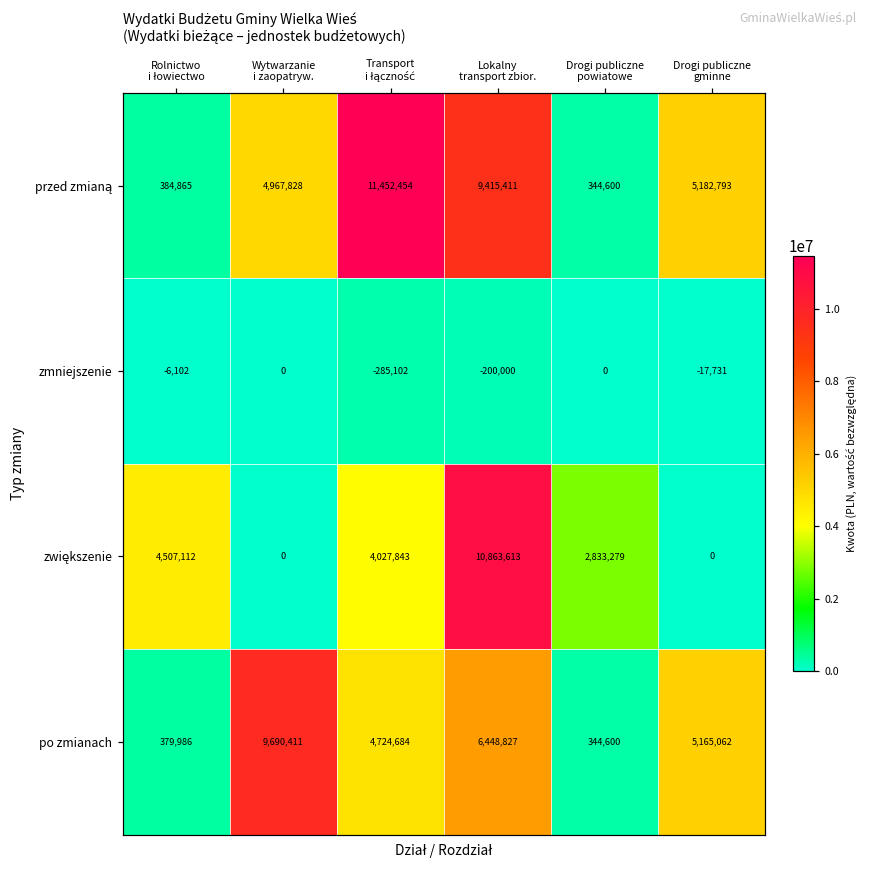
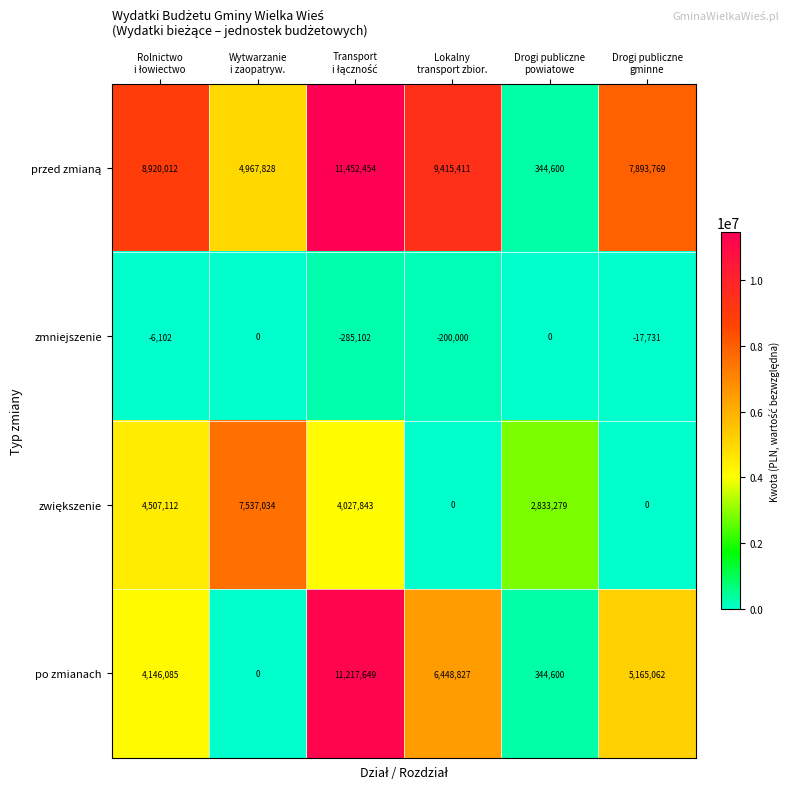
  {
    "przed zmianą": {
-     "Rolnictwo i łowiectwo": "384,865",
+     "Rolnictwo i łowiectwo": "8,920,012",
      "Wytwarzanie i zaopatryw.": "4,967,828",
      "Transport i łączność": "11,452,454",
      "Lokalny transport zbior.": "9,415,411",
      "Drogi publiczne powiatowe": "344,600",
-     "Drogi publiczne gminne": "5,182,793"
+     "Drogi publiczne gminne": "7,893,769"
    },
    "zmniejszenie": {
      "Rolnictwo i łowiectwo": "-6,102",
      "Wytwarzanie i zaopatryw.": "0",
      "Transport i łączność": "-285,102",
      "Lokalny transport zbior.": "-200,000",
      "Drogi publiczne powiatowe": "0",
      "Drogi publiczne gminne": "-17,731"
    },
    "zwiększenie": {
      "Rolnictwo i łowiectwo": "4,507,112",
-     "Wytwarzanie i zaopatryw.": "0",
+     "Wytwarzanie i zaopatryw.": "7,537,034",
      "Transport i łączność": "4,027,843",
-     "Lokalny transport zbior.": "10,863,613",
+     "Lokalny transport zbior.": "0",
      "Drogi publiczne powiatowe": "2,833,279",
      "Drogi publiczne gminne": "0"
    },
    "po zmianach": {
-     "Rolnictwo i łowiectwo": "379,986",
-     "Wytwarzanie i zaopatryw.": "9,690,411",
-     "Transport i łączność": "4,724,684",
+     "Rolnictwo i łowiectwo": "4,146,085",
+     "Wytwarzanie i zaopatryw.": "0",
+     "Transport i łączność": "11,217,649",
      "Lokalny transport zbior.": "6,448,827",
      "Drogi publiczne powiatowe": "344,600",
      "Drogi publiczne gminne": "5,165,062"
    }
  }
